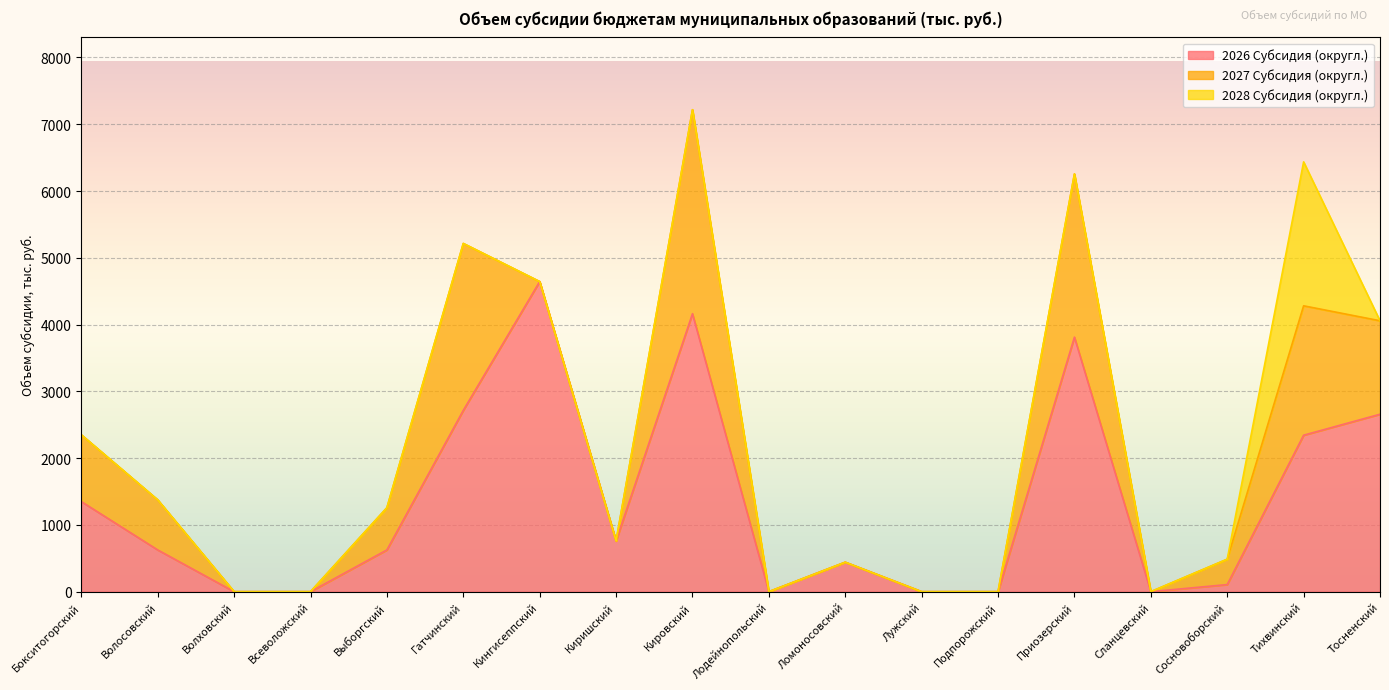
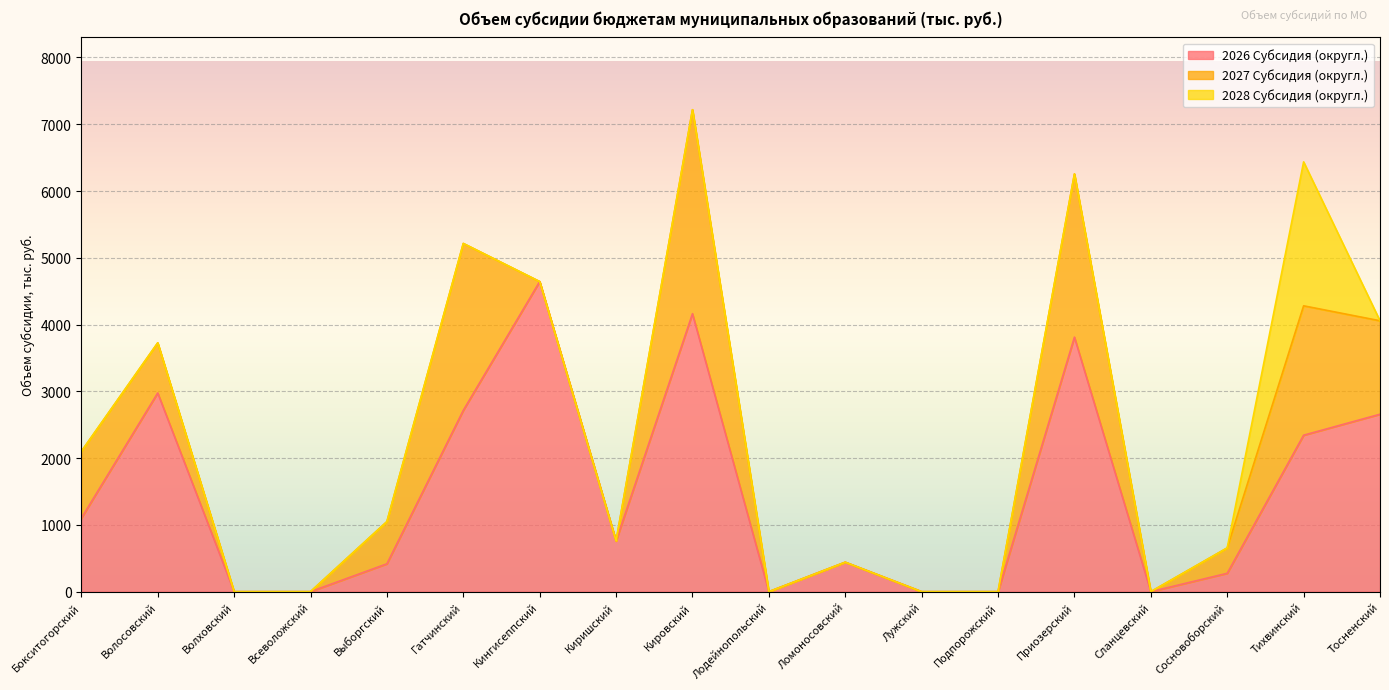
  {
    "2026 Субсидия (округл.)": {
-     "Бокситогорский": 1300,
-     "Волосовский": 600,
-     "Выборгский": 600,
+     "Бокситогорский": 1100,
+     "Волосовский": 3000,
+     "Выборгский": 400,
      "Гатчинский": 2700,
      "Кировский": 4200,
      "Приозерский": 3800,
-     "Сосновоборский": 100,
+     "Сосновоборский": 300,
      "Тихвинский": 2300,
      "Тосненский": 2700
    }
  }
